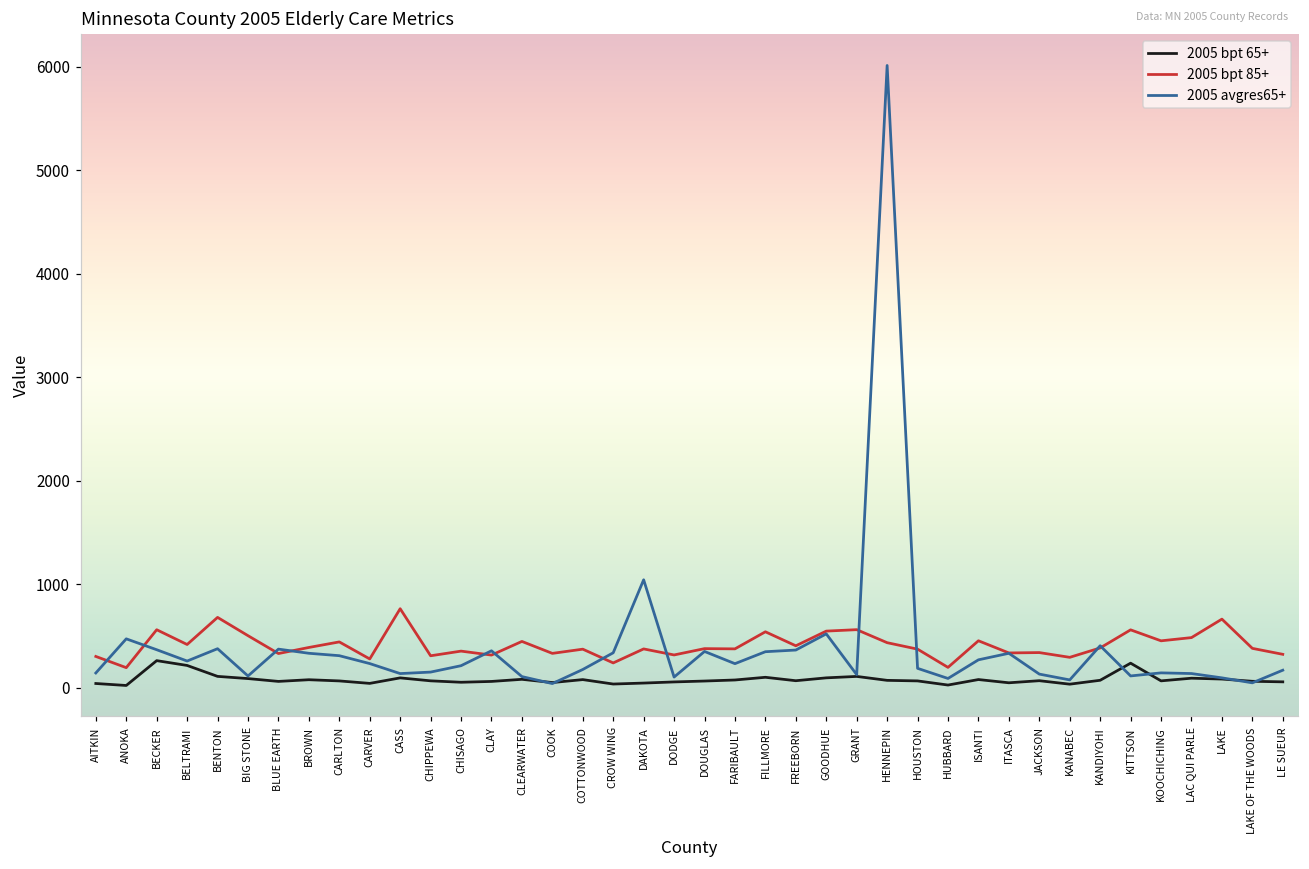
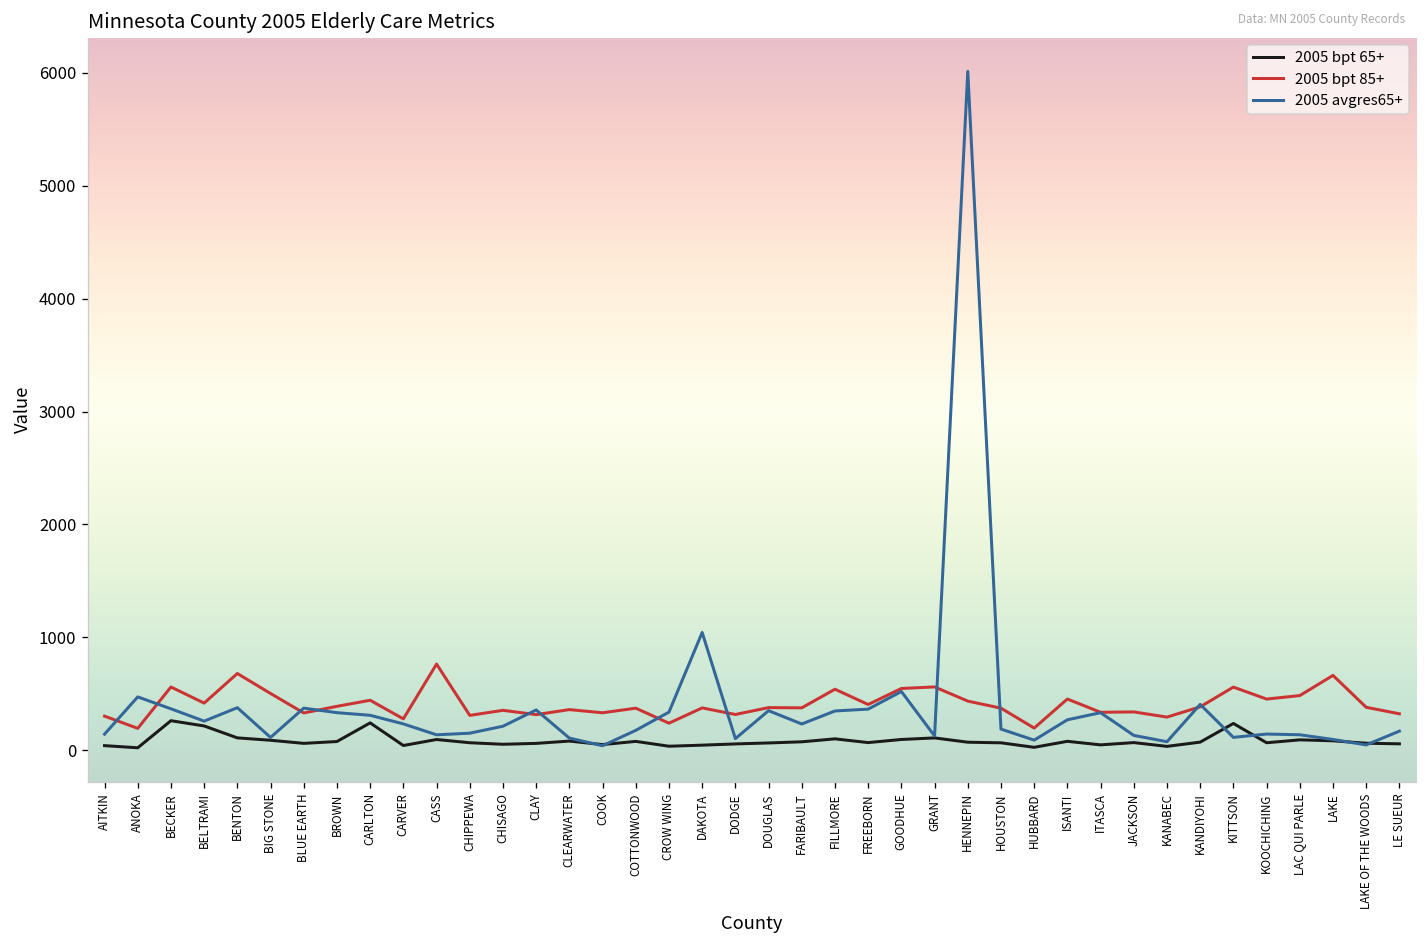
  {
    "2005 bpt 65+": {
      "AITKIN": 0,
      "ANOKA": 0,
      "BECKER": 300,
      "BELTRAMI": 200,
      "BENTON": 100,
      "BLUE EARTH": 100,
      "BROWN": 100,
-     "CARLTON": 100,
+     "CARLTON": 200,
      "CARVER": 0,
      "CASS": 100,
      "CHIPPEWA": 100,
      "CHISAGO": 100,
      "CLAY": 100,
      "COTTONWOOD": 100,
      "CROW WING": 0,
      "DAKOTA": 0,
      "DODGE": 100,
      "DOUGLAS": 100,
      "FARIBAULT": 100,
      "FILLMORE": 100,
      "FREEBORN": 100,
      "GOODHUE": 100,
      "HENNEPIN": 100,
      "HOUSTON": 100,
      "HUBBARD": 0,
      "ISANTI": 100,
      "ITASCA": 0,
      "JACKSON": 100,
      "KANABEC": 0,
      "KANDIYOHI": 100,
      "KITTSON": 200,
      "KOOCHICHING": 100,
      "LAC QUI PARLE": 100,
      "LE SUEUR": 100
    },
    "2005 bpt 85+": {
      "AITKIN": 300,
      "ANOKA": 200,
      "BECKER": 600,
      "BELTRAMI": 400,
      "BENTON": 700,
      "BIG STONE": 500,
      "BLUE EARTH": 300,
      "BROWN": 400,
      "CARLTON": 400,
      "CARVER": 300,
      "CASS": 800,
      "CHIPPEWA": 300,
      "CHISAGO": 400,
      "CLAY": 300,
-     "CLEARWATER": 450,
+     "CLEARWATER": 360,
      "COOK": 300,
      "COTTONWOOD": 400,
      "CROW WING": 200,
      "DAKOTA": 400,
      "DODGE": 300,
      "FARIBAULT": 400,
      "FILLMORE": 500,
      "FREEBORN": 400,
      "GRANT": 600,
      "HENNEPIN": 400,
      "HOUSTON": 400,
      "HUBBARD": 200,
      "ISANTI": 500,
      "JACKSON": 300,
      "KANABEC": 300,
      "KITTSON": 600,
      "KOOCHICHING": 500,
      "LAC QUI PARLE": 500,
      "LAKE": 700,
      "LAKE OF THE WOODS": 400,
      "LE SUEUR": 300
    },
    "2005 avgres65+": {
      "AITKIN": 100,
      "ANOKA": 500,
      "BECKER": 400,
      "BELTRAMI": 300,
      "BENTON": 400,
      "BLUE EARTH": 400,
      "BROWN": 300,
      "CARLTON": 300,
      "CARVER": 200,
      "CASS": 100,
      "CHIPPEWA": 200,
      "CHISAGO": 200,
      "CLAY": 400,
      "COTTONWOOD": 200,
      "CROW WING": 300,
      "DAKOTA": 1000,
      "DODGE": 100,
      "FARIBAULT": 200,
      "FILLMORE": 300,
      "FREEBORN": 400,
      "HENNEPIN": 6000,
      "HOUSTON": 200,
      "HUBBARD": 100,
      "ISANTI": 300,
      "JACKSON": 100,
      "KANABEC": 100,
      "KITTSON": 100,
      "KOOCHICHING": 100,
      "LAC QUI PARLE": 100,
      "LE SUEUR": 200
    }
  }
